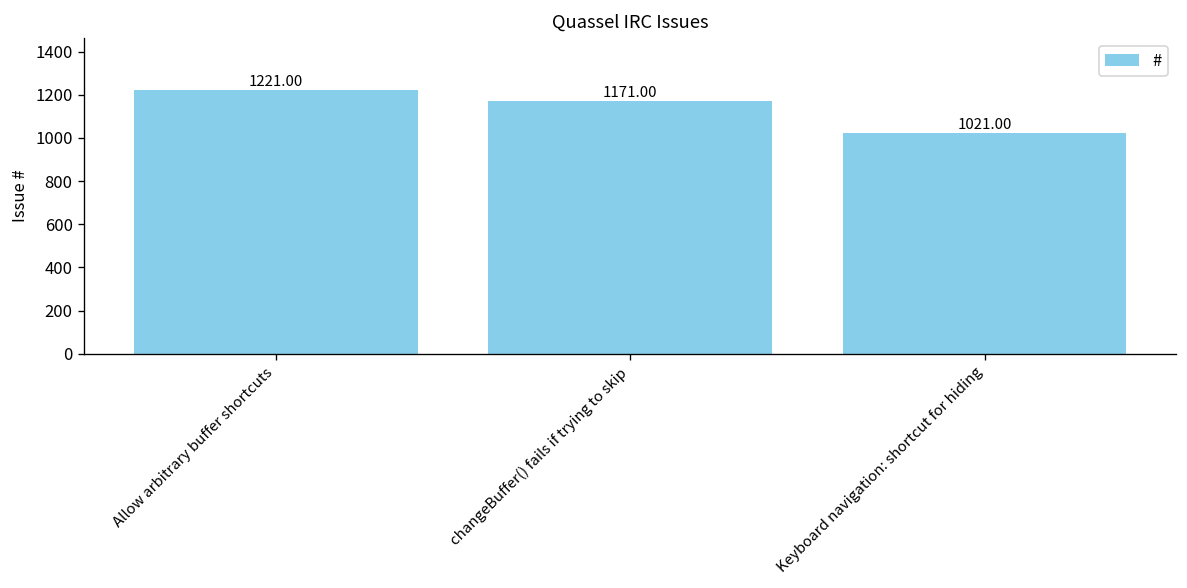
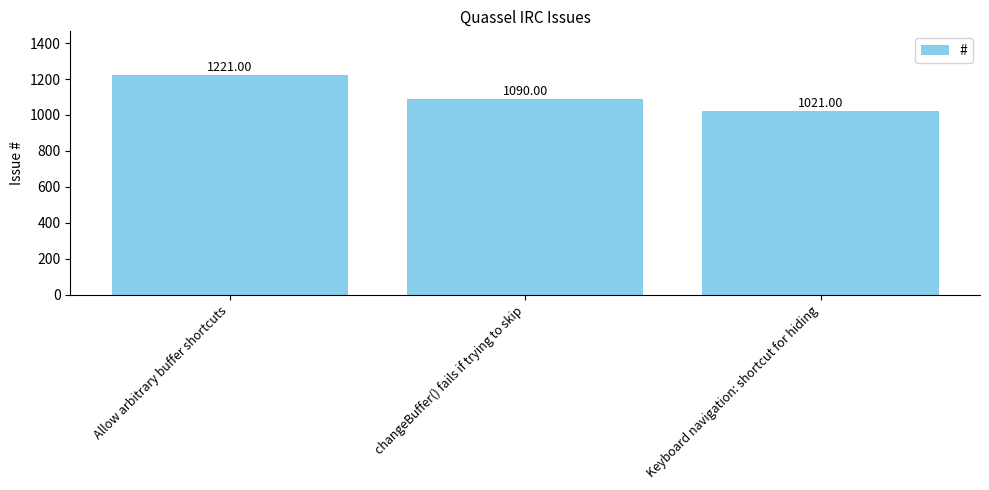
  {
    "Allow arbitrary buffer shortcuts": 1221.00,
-   "changeBuffer() fails if trying to skip": 1171.00,
+   "changeBuffer() fails if trying to skip": 1090.00,
    "Keyboard navigation: shortcut for hiding": 1021.00
  }
